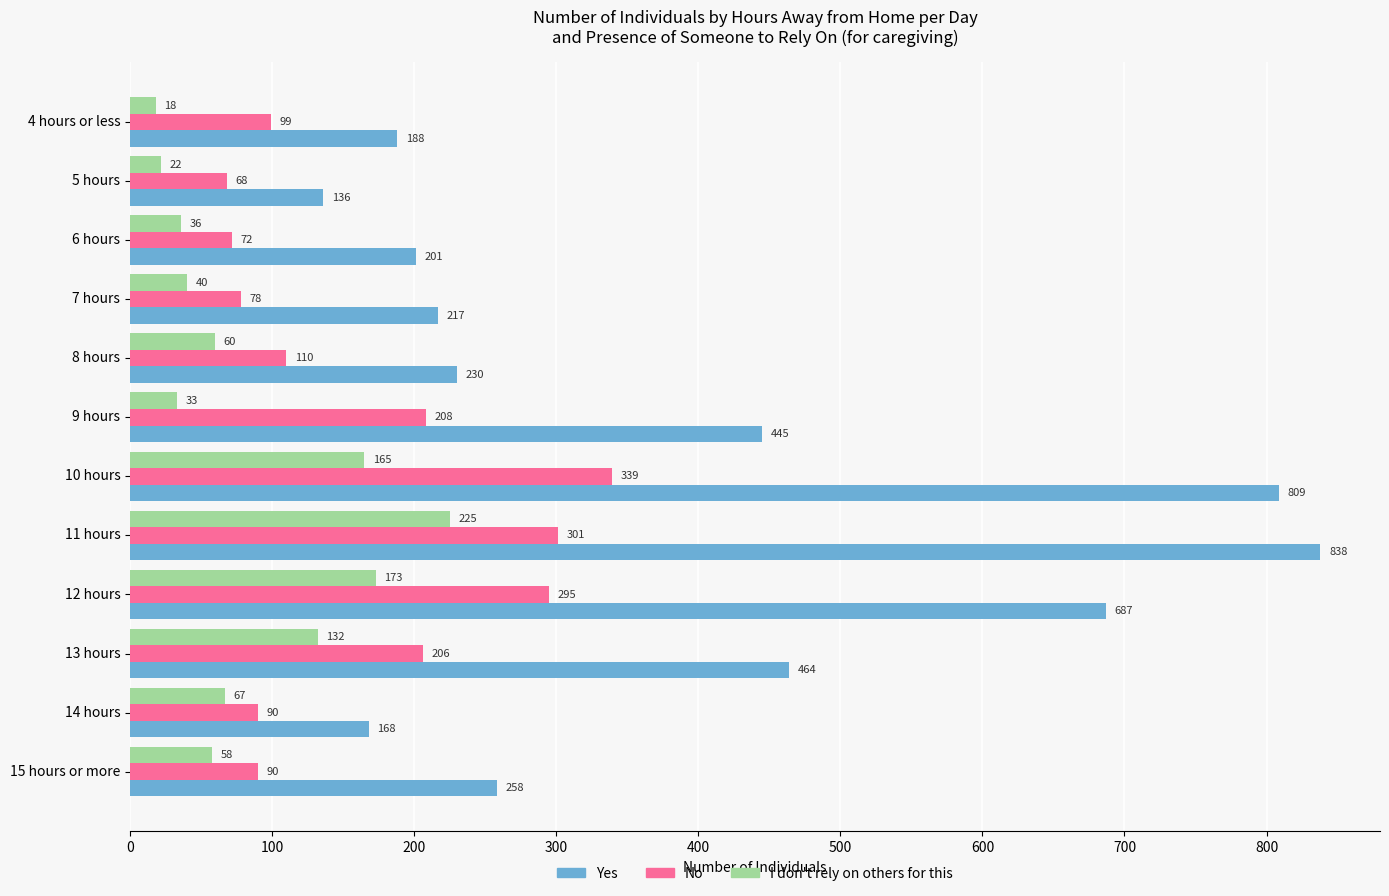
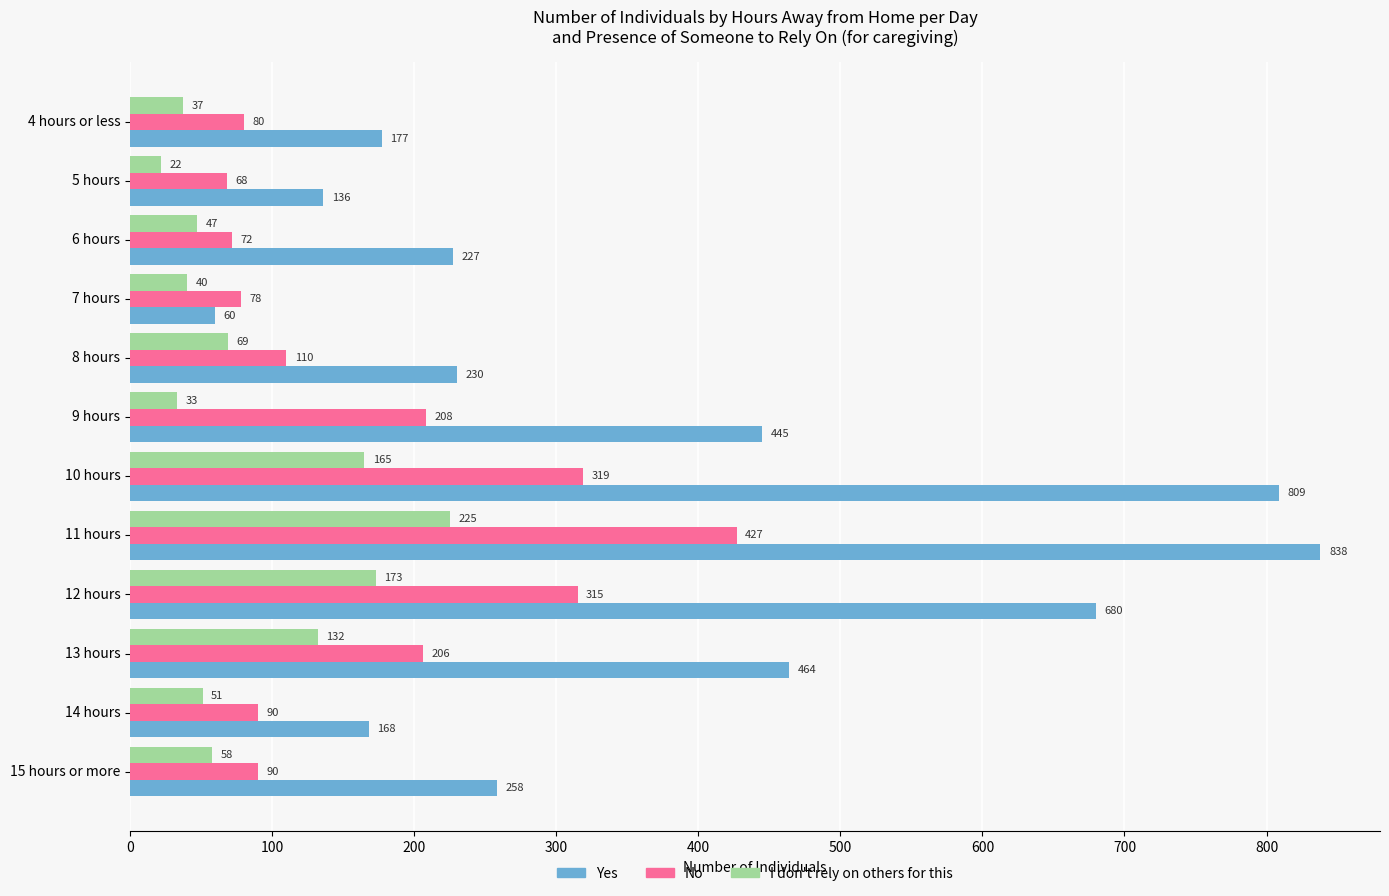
  {
    "Yes": {
-     "4 hours or less": 188,
+     "4 hours or less": 177,
      "5 hours": 136,
-     "6 hours": 201,
-     "7 hours": 217,
+     "6 hours": 227,
+     "7 hours": 60,
      "8 hours": 230,
      "9 hours": 445,
      "10 hours": 809,
      "11 hours": 838,
-     "12 hours": 687,
+     "12 hours": 680,
      "13 hours": 464,
      "14 hours": 168,
      "15 hours or more": 258
    },
    "No": {
-     "4 hours or less": 99,
+     "4 hours or less": 80,
      "5 hours": 68,
      "6 hours": 72,
      "7 hours": 78,
      "8 hours": 110,
      "9 hours": 208,
-     "10 hours": 339,
-     "11 hours": 301,
-     "12 hours": 295,
+     "10 hours": 319,
+     "11 hours": 427,
+     "12 hours": 315,
      "13 hours": 206,
      "14 hours": 90,
      "15 hours or more": 90
    },
    "I don't rely on others for this": {
-     "4 hours or less": 18,
+     "4 hours or less": 37,
      "5 hours": 22,
-     "6 hours": 36,
+     "6 hours": 47,
      "7 hours": 40,
-     "8 hours": 60,
+     "8 hours": 69,
      "9 hours": 33,
      "10 hours": 165,
      "11 hours": 225,
      "12 hours": 173,
      "13 hours": 132,
-     "14 hours": 67,
+     "14 hours": 51,
      "15 hours or more": 58
    }
  }
